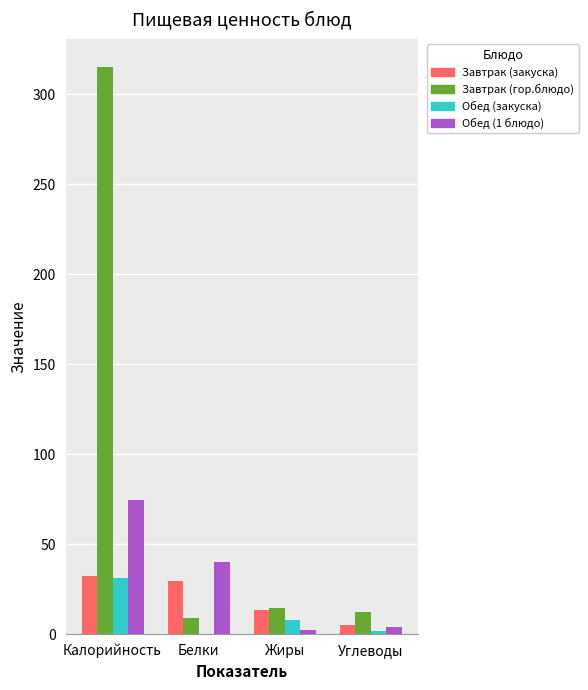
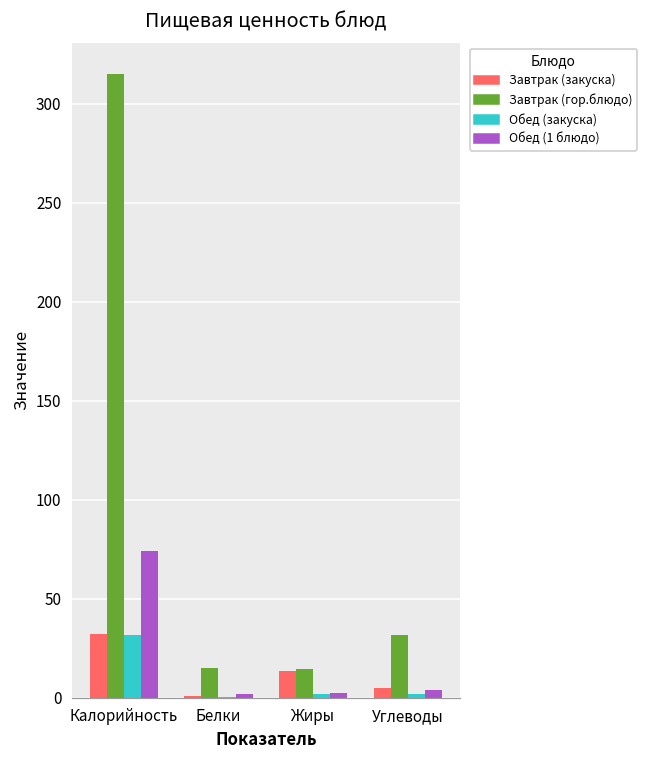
  {
    "Завтрак (закуска)": {
      "Калорийность": 32,
-     "Белки": 30,
+     "Белки": 1,
      "Жиры": 13,
      "Углеводы": 5
    },
    "Завтрак (гор.блюдо)": {
      "Калорийность": 315,
-     "Белки": 9,
+     "Белки": 15,
      "Жиры": 14,
-     "Углеводы": 13
+     "Углеводы": 32
    },
    "Обед (закуска)": {
      "Калорийность": 31,
-     "Жиры": 8,
+     "Жиры": 2,
      "Углеводы": 2
    },
    "Обед (1 блюдо)": {
      "Калорийность": 74,
-     "Белки": 40,
+     "Белки": 2,
      "Жиры": 2,
      "Углеводы": 4
    }
  }
